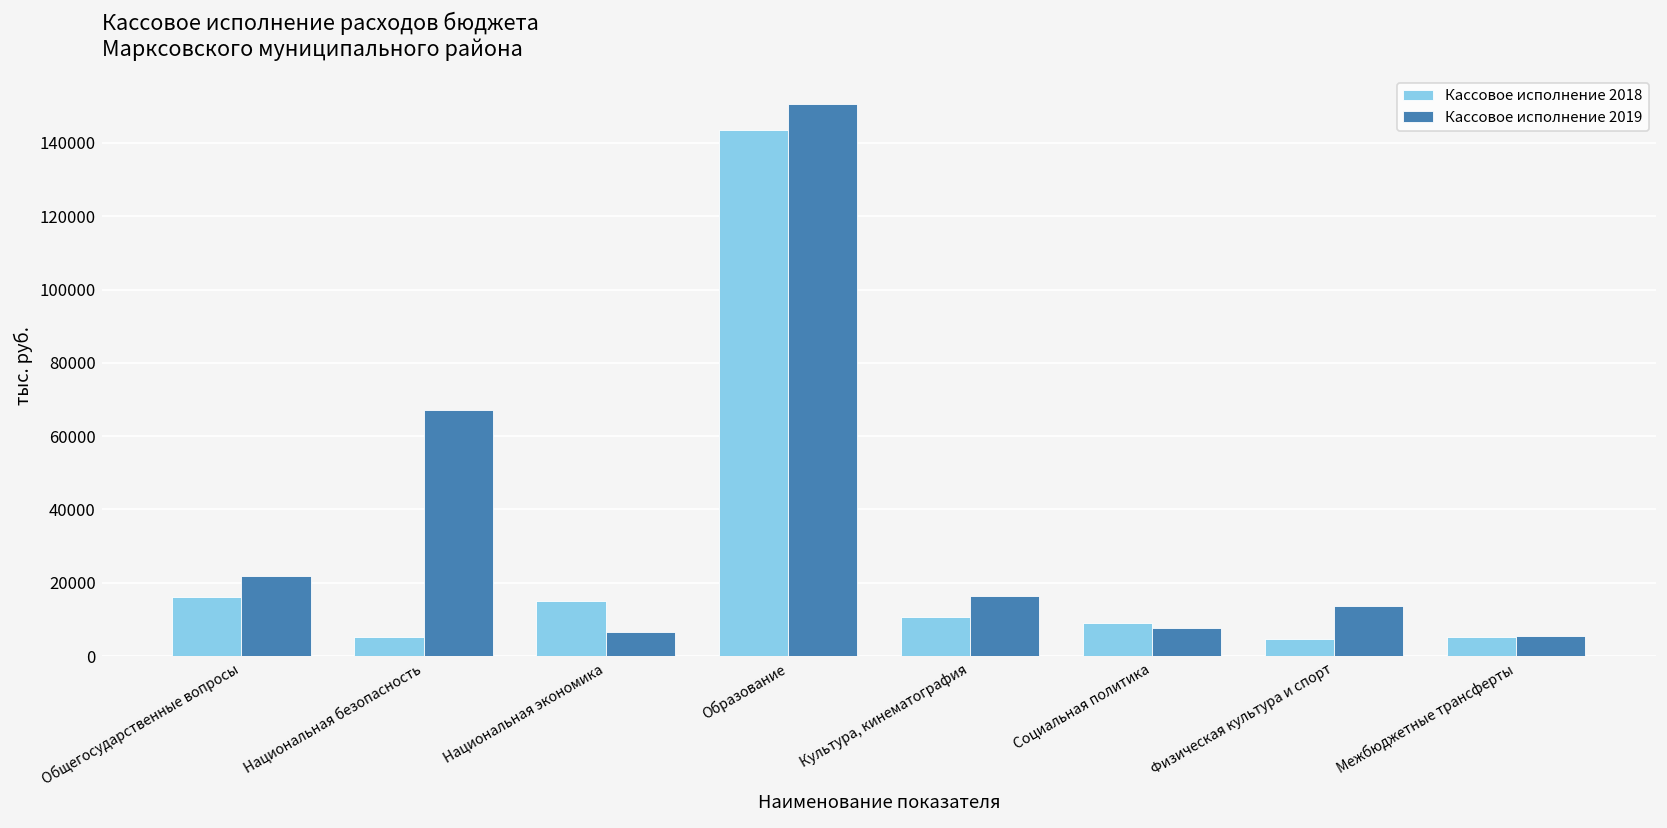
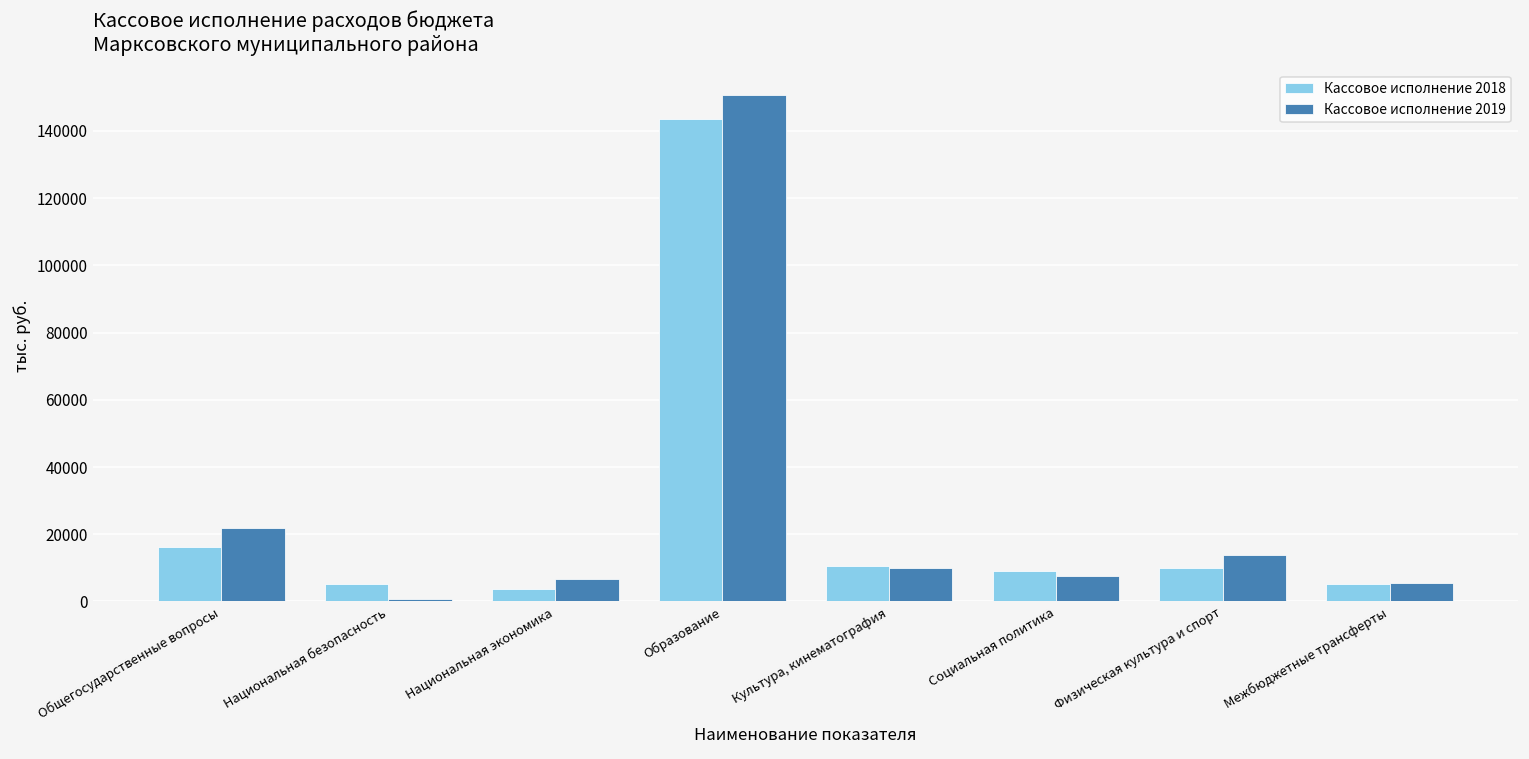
  {
    "Кассовое исполнение 2018": {
      "Общегосударственные вопросы": 16000,
      "Национальная безопасность": 5000,
-     "Национальная экономика": 15000,
+     "Национальная экономика": 4000,
      "Образование": 143000,
      "Культура, кинематография": 11000,
      "Социальная политика": 9000,
-     "Физическая культура и спорт": 5000,
+     "Физическая культура и спорт": 10000,
      "Межбюджетные трансферты": 5000
    },
    "Кассовое исполнение 2019": {
      "Общегосударственные вопросы": 22000,
-     "Национальная безопасность": 67000,
+     "Национальная безопасность": 1000,
      "Национальная экономика": 7000,
      "Образование": 151000,
-     "Культура, кинематография": 16000,
+     "Культура, кинематография": 10000,
      "Социальная политика": 8000,
      "Физическая культура и спорт": 14000,
      "Межбюджетные трансферты": 6000
    }
  }
